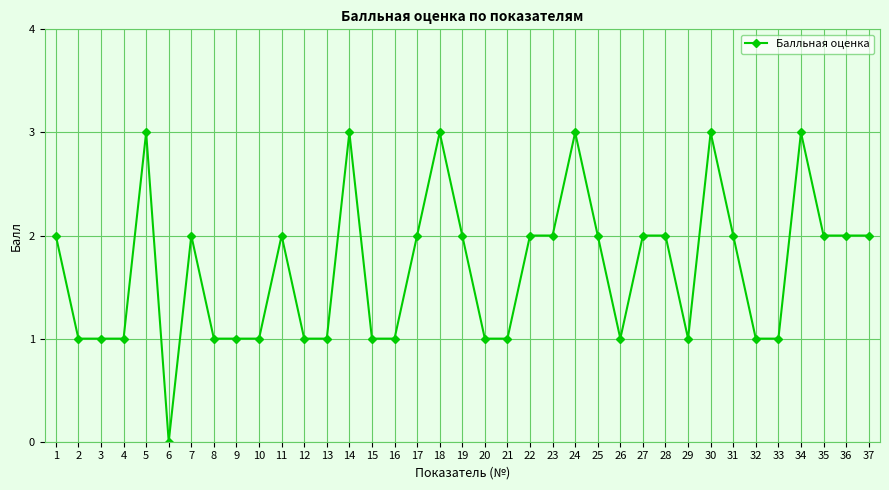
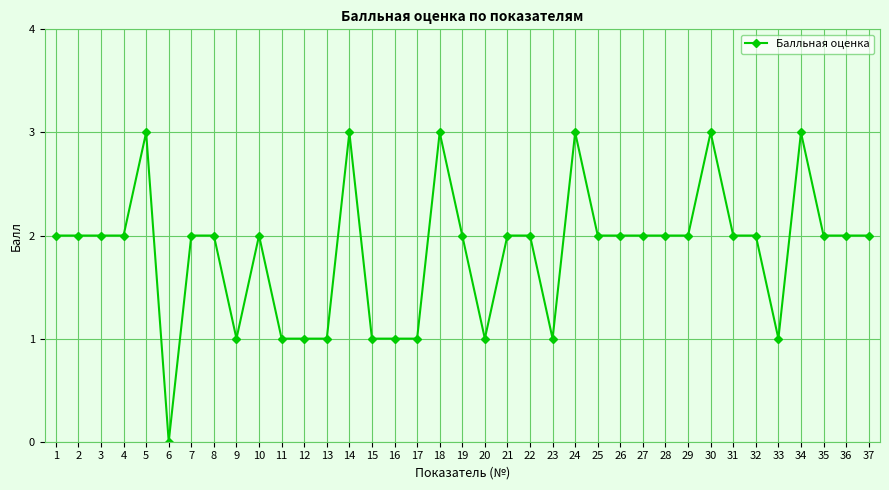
  {
    "1": 2,
-   "2": 1,
-   "3": 1,
-   "4": 1,
+   "2": 2,
+   "3": 2,
+   "4": 2,
    "5": 3,
    "6": 0,
    "7": 2,
-   "8": 1,
+   "8": 2,
    "9": 1,
-   "10": 1,
-   "11": 2,
+   "10": 2,
+   "11": 1,
    "12": 1,
    "13": 1,
    "14": 3,
    "15": 1,
    "16": 1,
-   "17": 2,
+   "17": 1,
    "18": 3,
    "19": 2,
    "20": 1,
-   "21": 1,
+   "21": 2,
    "22": 2,
-   "23": 2,
+   "23": 1,
    "24": 3,
    "25": 2,
-   "26": 1,
+   "26": 2,
    "27": 2,
    "28": 2,
-   "29": 1,
+   "29": 2,
    "30": 3,
    "31": 2,
-   "32": 1,
+   "32": 2,
    "33": 1,
    "34": 3,
    "35": 2,
    "36": 2,
    "37": 2
  }
